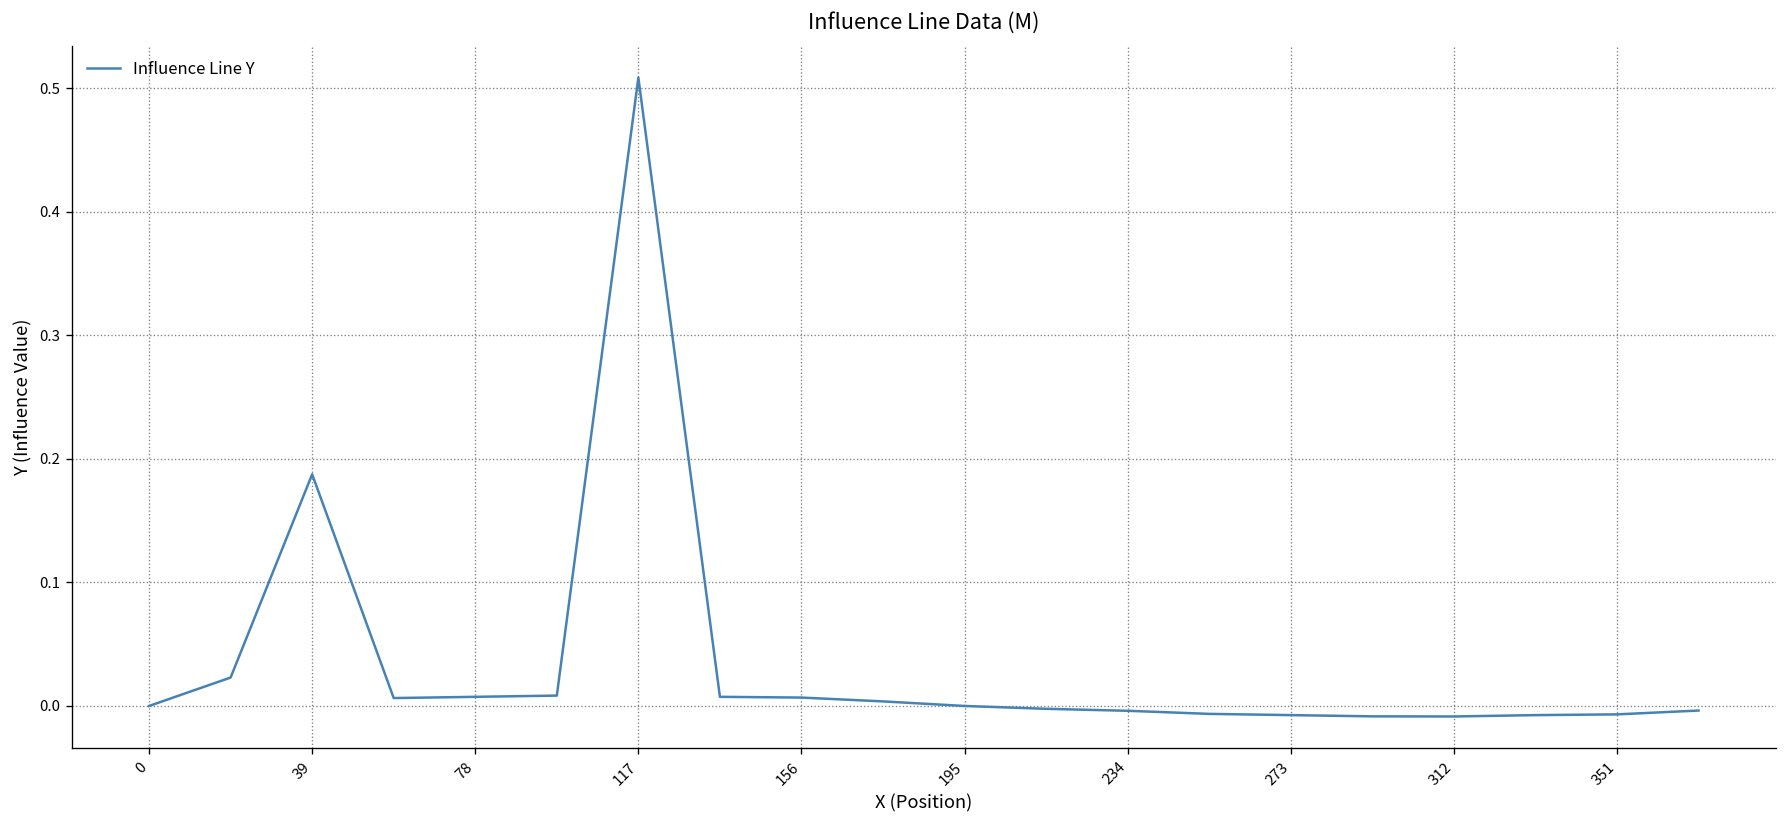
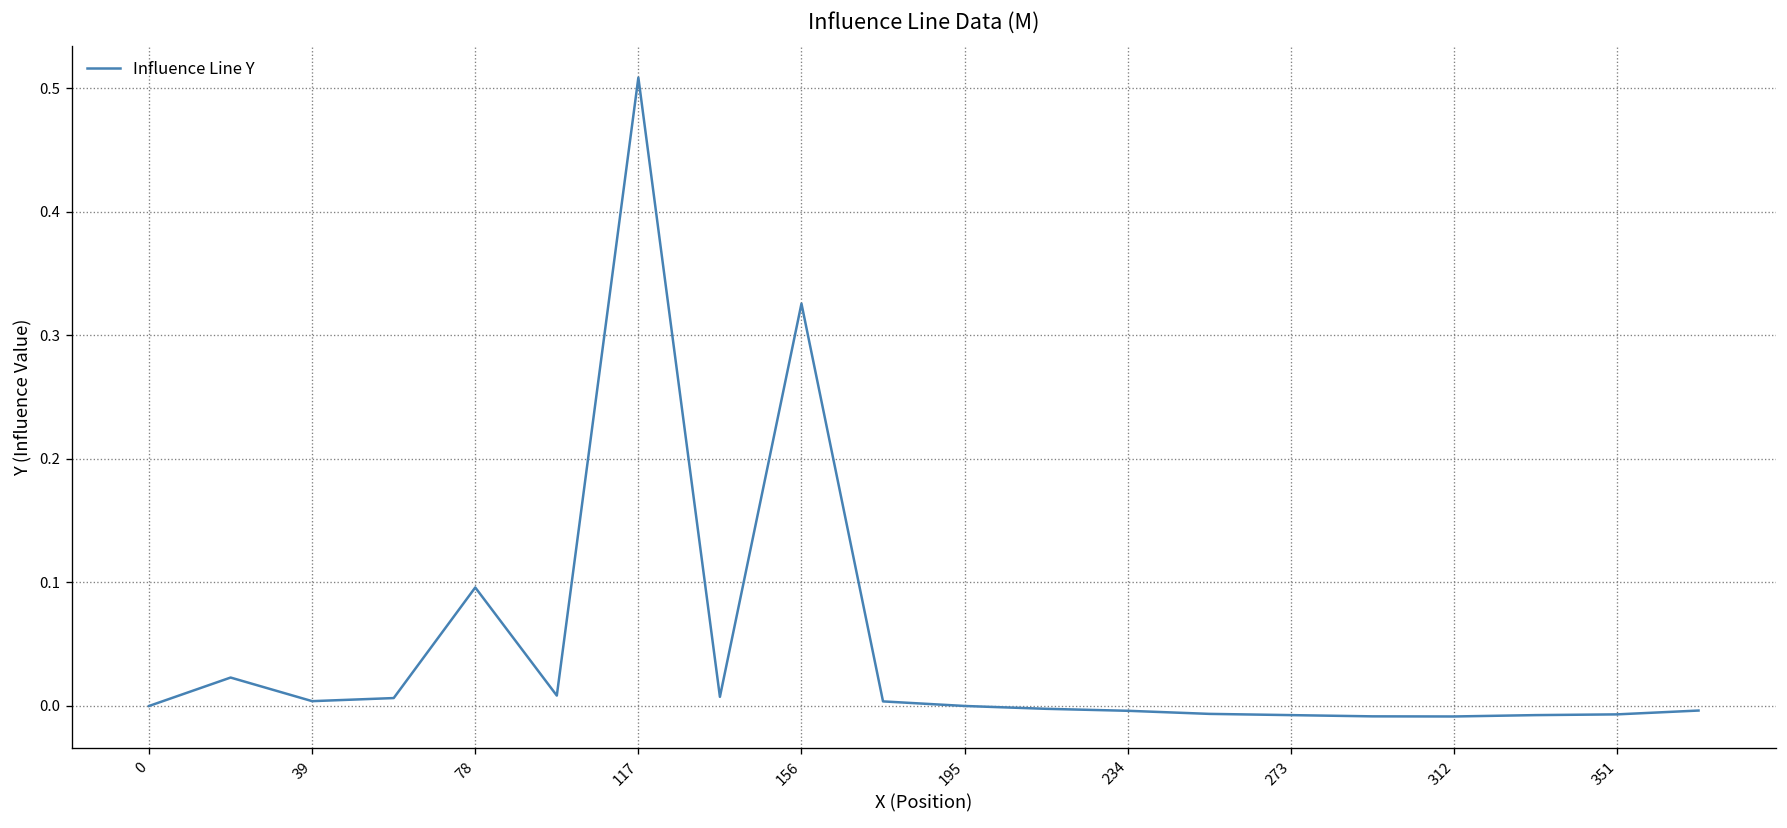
  {
    "0": 0.000,
-   "39": 0.188,
-   "78": 0.007,
+   "39": 0.004,
+   "78": 0.096,
    "117": 0.509,
-   "156": 0.007,
+   "156": 0.326,
    "195": 0.000,
    "234": -0.004,
    "273": -0.007,
    "312": -0.009,
    "351": -0.007
  }
